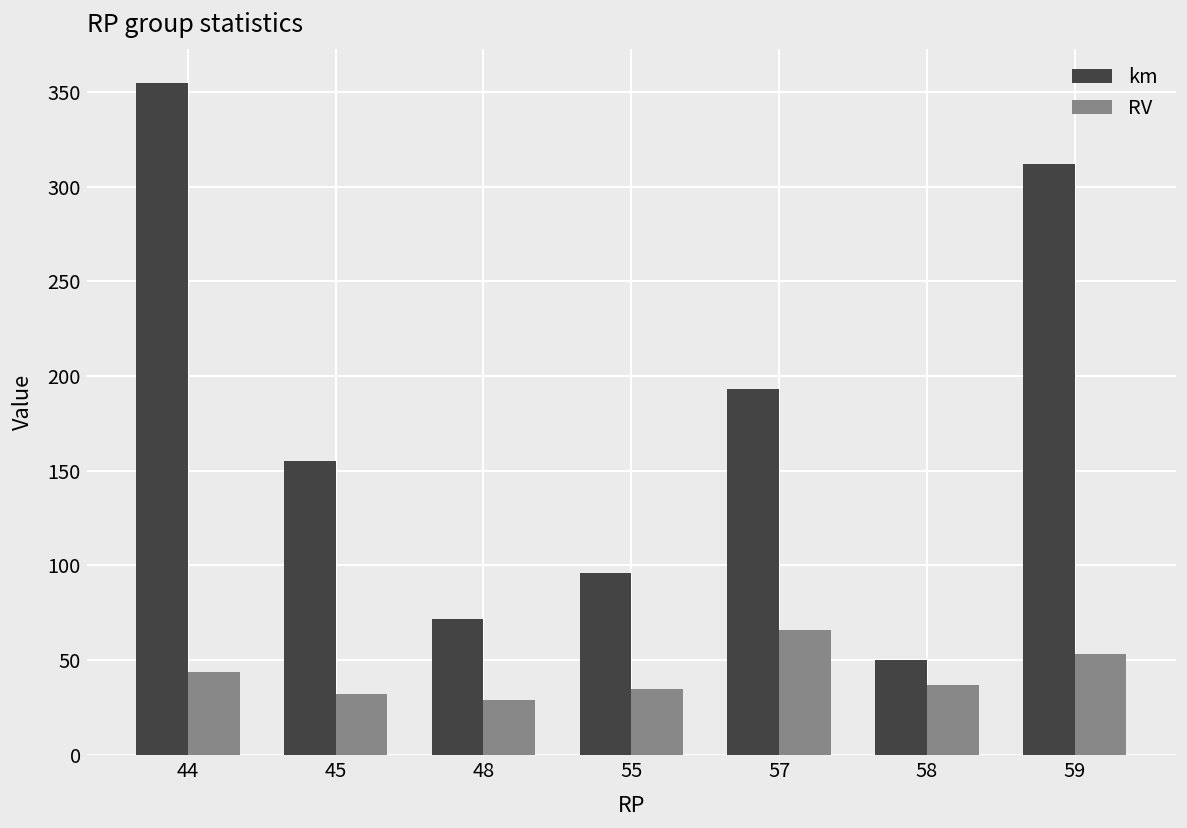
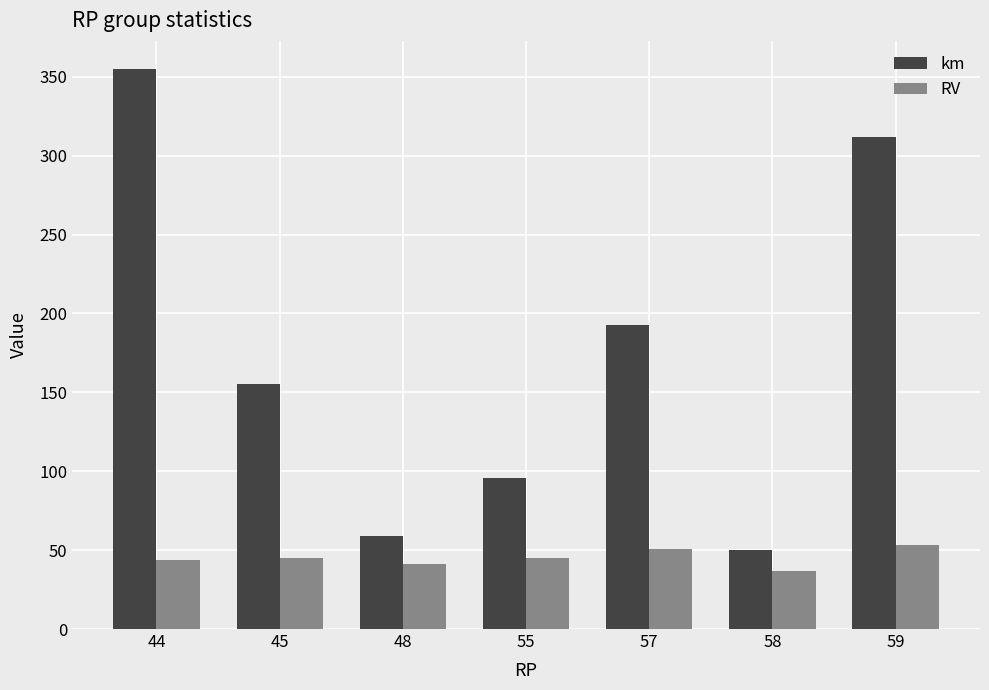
  {
    "km": {
      "44": 355,
      "45": 155,
-     "48": 72,
+     "48": 59,
      "55": 96,
      "57": 193,
      "58": 50,
      "59": 312
    },
    "RV": {
      "44": 44,
-     "45": 32,
-     "48": 29,
-     "55": 35,
-     "57": 66,
+     "45": 45,
+     "48": 41,
+     "55": 45,
+     "57": 51,
      "58": 37,
      "59": 53
    }
  }
